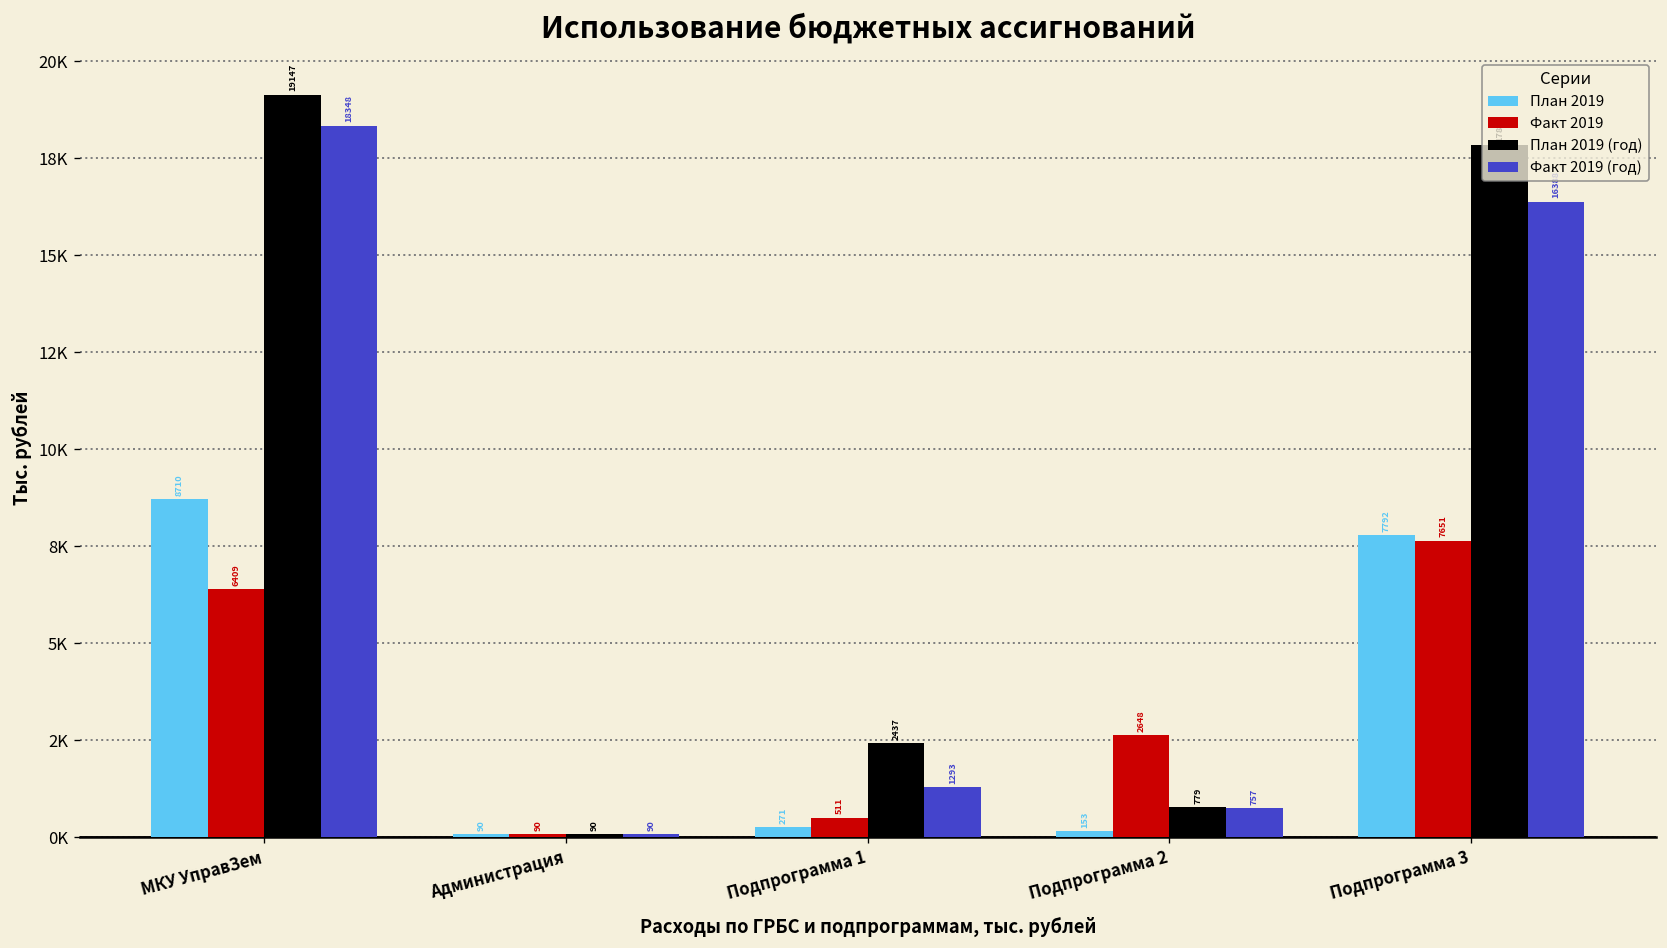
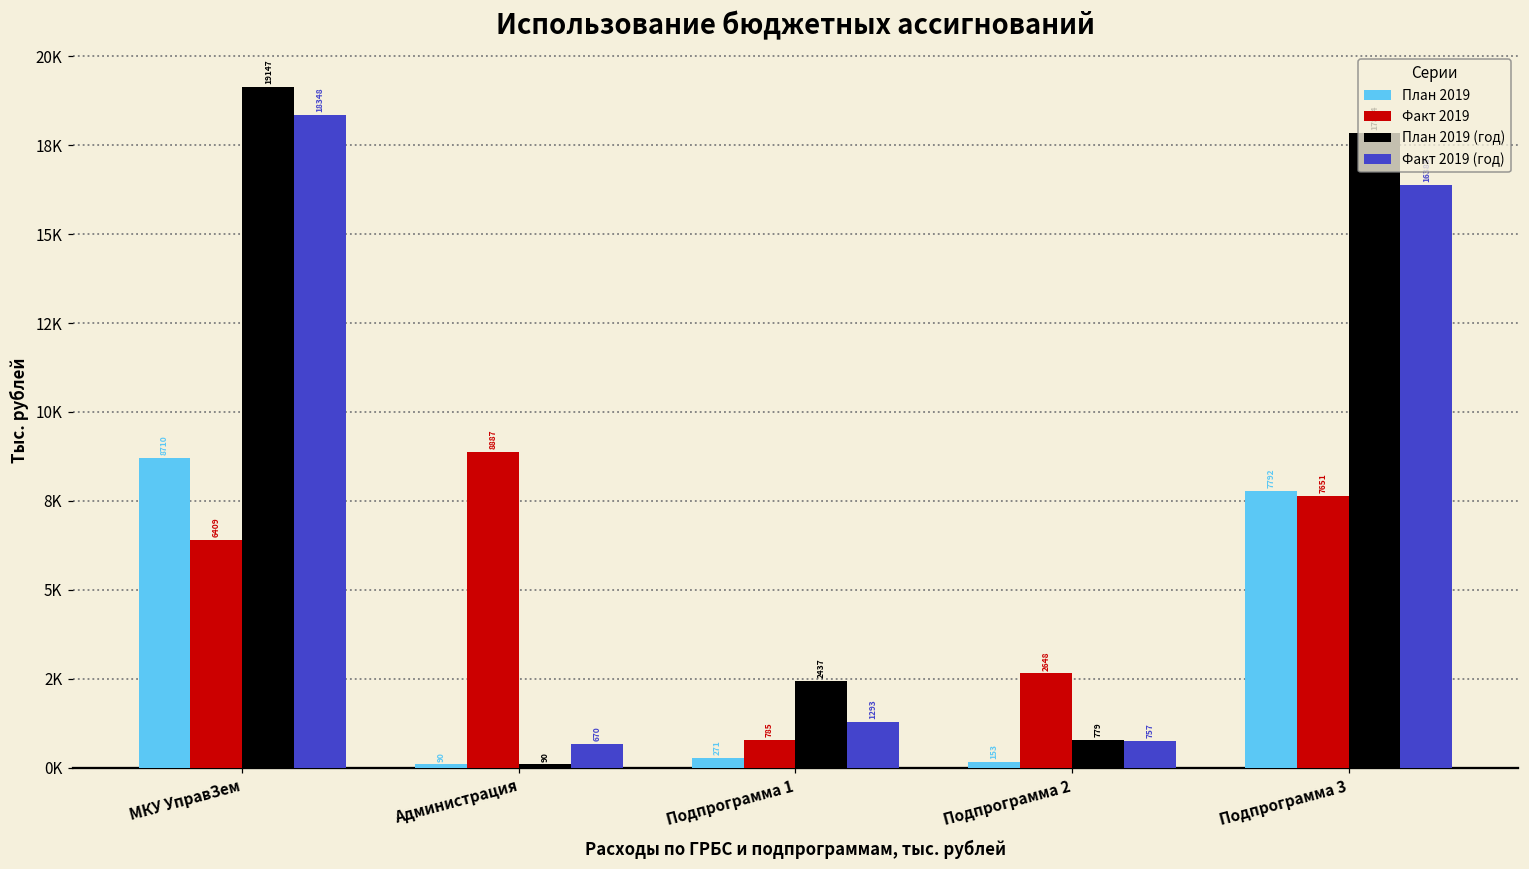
  {
    "План 2019": {
      "МКУ УправЗем": 8710,
      "Администрация": 90,
      "Подпрограмма 1": 271,
      "Подпрограмма 2": 153,
      "Подпрограмма 3": 7792
    },
    "Факт 2019": {
      "МКУ УправЗем": 6409,
-     "Администрация": 90,
-     "Подпрограмма 1": 511,
+     "Администрация": 8887,
+     "Подпрограмма 1": 785,
      "Подпрограмма 2": 2648,
      "Подпрограмма 3": 7651
    },
    "План 2019 (год)": {
      "МКУ УправЗем": 19147,
      "Администрация": 90,
      "Подпрограмма 1": 2437,
      "Подпрограмма 2": 779
    },
    "Факт 2019 (год)": {
      "МКУ УправЗем": 18348,
-     "Администрация": 90,
+     "Администрация": 670,
      "Подпрограмма 1": 1293,
      "Подпрограмма 2": 757
    }
  }
